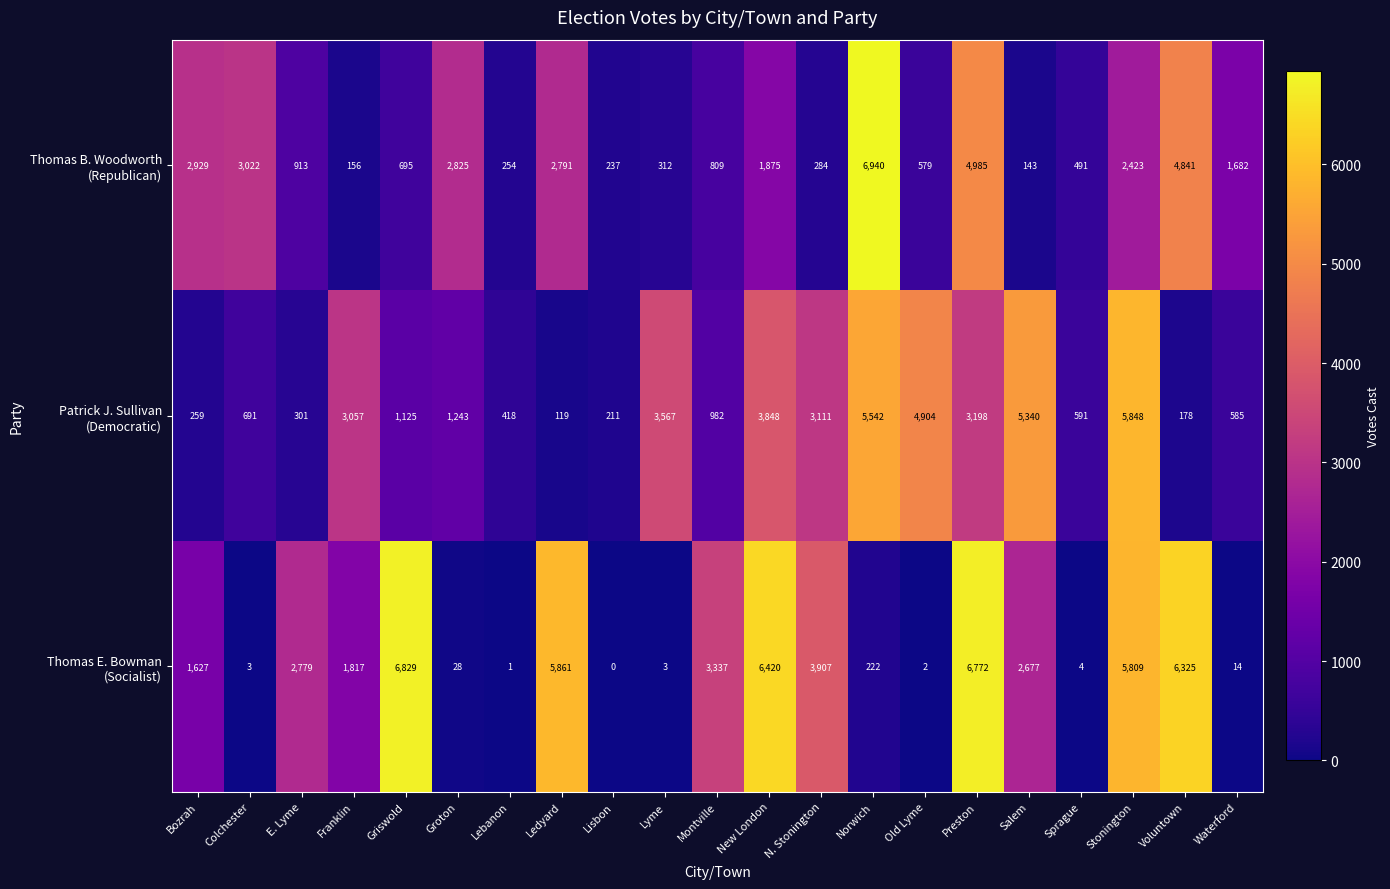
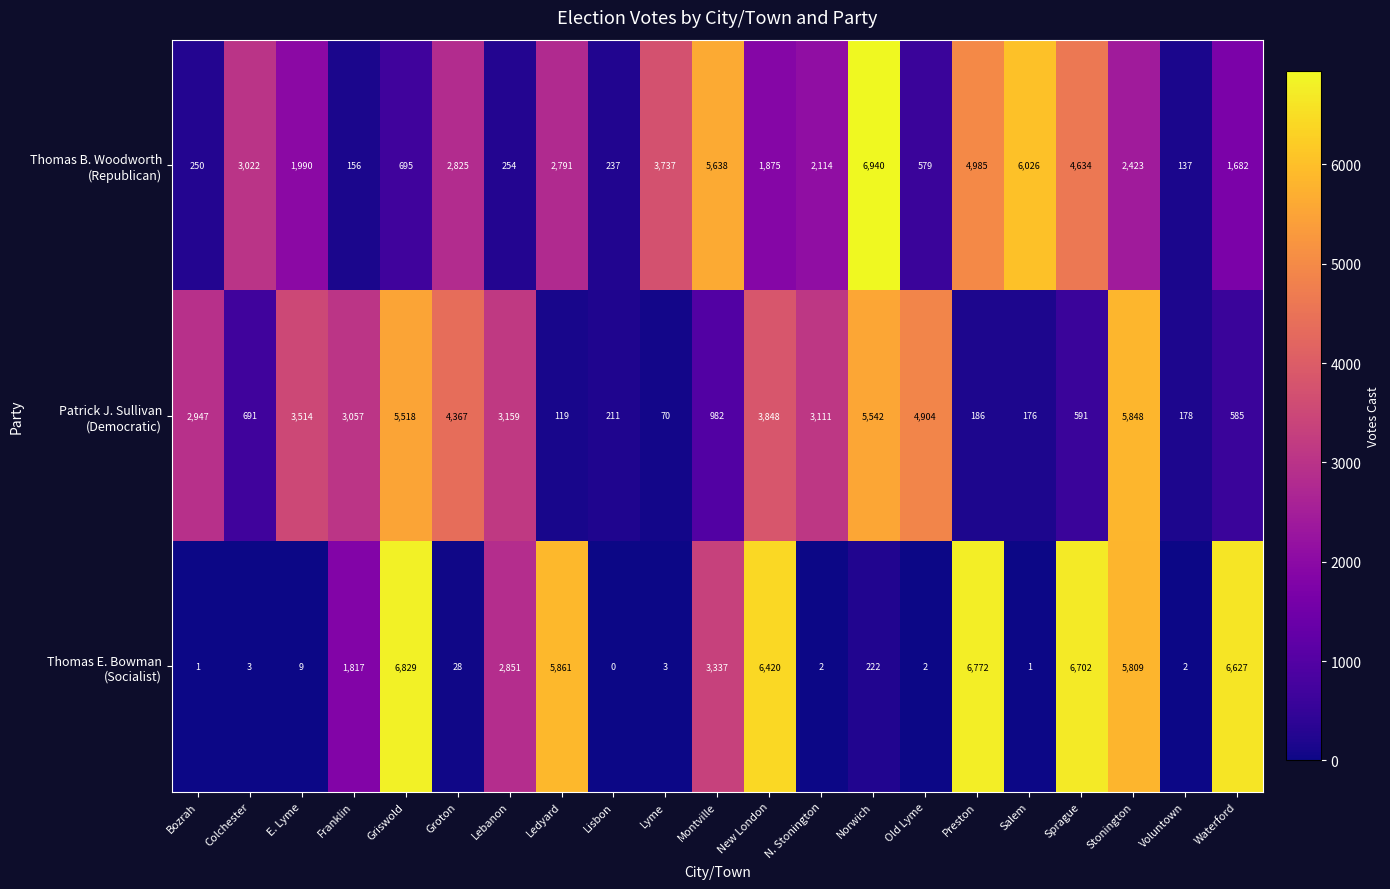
  {
    "Thomas B. Woodworth (Republican)": {
-     "Bozrah": "2,929",
+     "Bozrah": "250",
      "Colchester": "3,022",
-     "E. Lyme": "913",
+     "E. Lyme": "1,990",
      "Franklin": "156",
      "Griswold": "695",
      "Groton": "2,825",
      "Lebanon": "254",
      "Ledyard": "2,791",
      "Lisbon": "237",
-     "Lyme": "312",
-     "Montville": "809",
+     "Lyme": "3,737",
+     "Montville": "5,638",
      "New London": "1,875",
-     "N. Stonington": "284",
+     "N. Stonington": "2,114",
      "Norwich": "6,940",
      "Old Lyme": "579",
      "Preston": "4,985",
-     "Salem": "143",
-     "Sprague": "491",
+     "Salem": "6,026",
+     "Sprague": "4,634",
      "Stonington": "2,423",
-     "Voluntown": "4,841",
+     "Voluntown": "137",
      "Waterford": "1,682"
    },
    "Patrick J. Sullivan (Democratic)": {
-     "Bozrah": "259",
+     "Bozrah": "2,947",
      "Colchester": "691",
-     "E. Lyme": "301",
+     "E. Lyme": "3,514",
      "Franklin": "3,057",
-     "Griswold": "1,125",
-     "Groton": "1,243",
-     "Lebanon": "418",
+     "Griswold": "5,518",
+     "Groton": "4,367",
+     "Lebanon": "3,159",
      "Ledyard": "119",
      "Lisbon": "211",
-     "Lyme": "3,567",
+     "Lyme": "70",
      "Montville": "982",
      "New London": "3,848",
      "N. Stonington": "3,111",
      "Norwich": "5,542",
      "Old Lyme": "4,904",
-     "Preston": "3,198",
-     "Salem": "5,340",
+     "Preston": "186",
+     "Salem": "176",
      "Sprague": "591",
      "Stonington": "5,848",
      "Voluntown": "178",
      "Waterford": "585"
    },
    "Thomas E. Bowman (Socialist)": {
-     "Bozrah": "1,627",
+     "Bozrah": "1",
      "Colchester": "3",
-     "E. Lyme": "2,779",
+     "E. Lyme": "9",
      "Franklin": "1,817",
      "Griswold": "6,829",
      "Groton": "28",
-     "Lebanon": "1",
+     "Lebanon": "2,851",
      "Ledyard": "5,861",
      "Lisbon": "0",
      "Lyme": "3",
      "Montville": "3,337",
      "New London": "6,420",
-     "N. Stonington": "3,907",
+     "N. Stonington": "2",
      "Norwich": "222",
      "Old Lyme": "2",
      "Preston": "6,772",
-     "Salem": "2,677",
-     "Sprague": "4",
+     "Salem": "1",
+     "Sprague": "6,702",
      "Stonington": "5,809",
-     "Voluntown": "6,325",
-     "Waterford": "14"
+     "Voluntown": "2",
+     "Waterford": "6,627"
    }
  }
